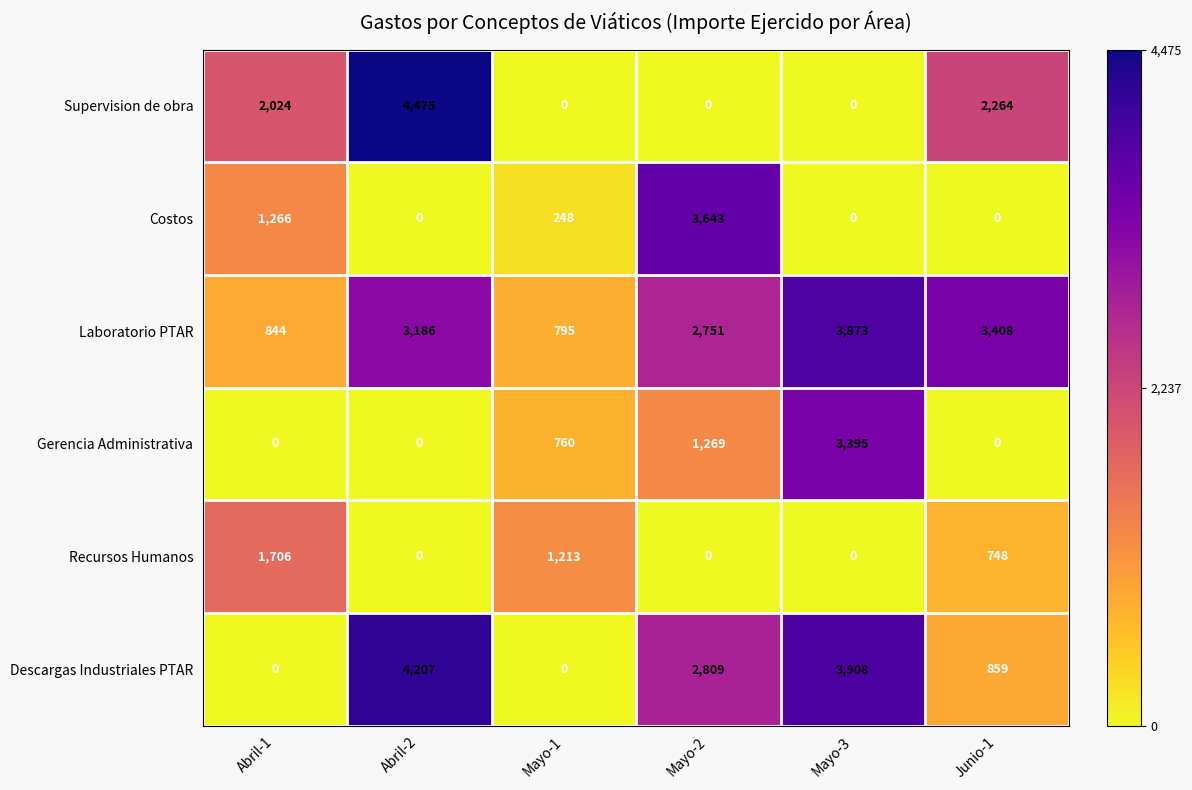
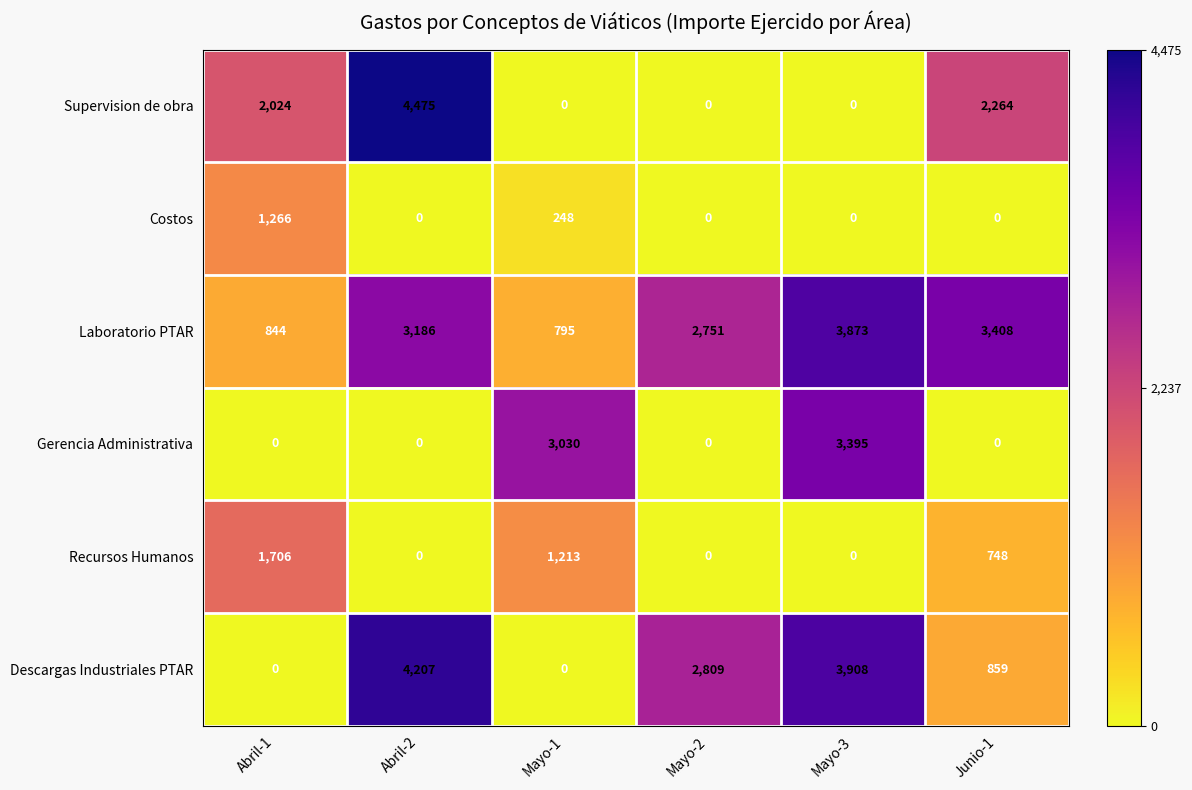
  {
    "Supervision de obra": {
      "Abril-1": "2,024",
      "Abril-2": "4,475",
      "Mayo-1": "0",
      "Mayo-2": "0",
      "Mayo-3": "0",
      "Junio-1": "2,264"
    },
    "Costos": {
      "Abril-1": "1,266",
      "Abril-2": "0",
      "Mayo-1": "248",
-     "Mayo-2": "3,643",
+     "Mayo-2": "0",
      "Mayo-3": "0",
      "Junio-1": "0"
    },
    "Laboratorio PTAR": {
      "Abril-1": "844",
      "Abril-2": "3,186",
      "Mayo-1": "795",
      "Mayo-2": "2,751",
      "Mayo-3": "3,873",
      "Junio-1": "3,408"
    },
    "Gerencia Administrativa": {
      "Abril-1": "0",
      "Abril-2": "0",
-     "Mayo-1": "760",
-     "Mayo-2": "1,269",
+     "Mayo-1": "3,030",
+     "Mayo-2": "0",
      "Mayo-3": "3,395",
      "Junio-1": "0"
    },
    "Recursos Humanos": {
      "Abril-1": "1,706",
      "Abril-2": "0",
      "Mayo-1": "1,213",
      "Mayo-2": "0",
      "Mayo-3": "0",
      "Junio-1": "748"
    },
    "Descargas Industriales PTAR": {
      "Abril-1": "0",
      "Abril-2": "4,207",
      "Mayo-1": "0",
      "Mayo-2": "2,809",
      "Mayo-3": "3,908",
      "Junio-1": "859"
    }
  }
